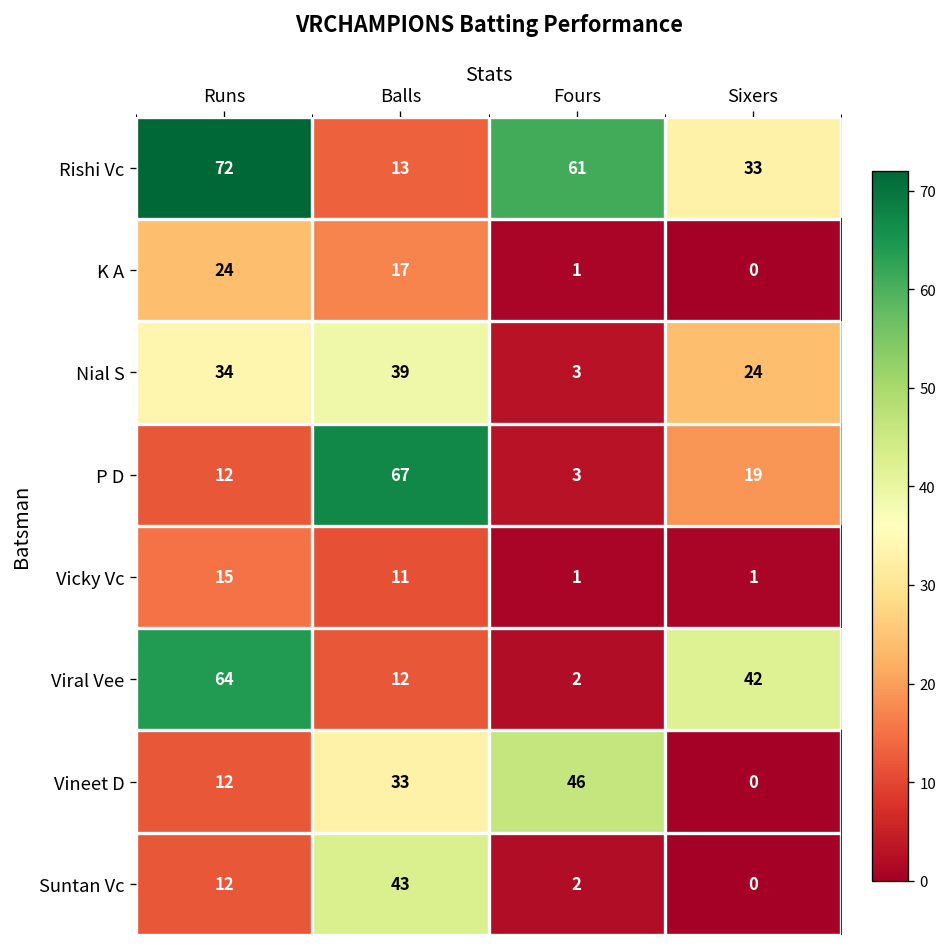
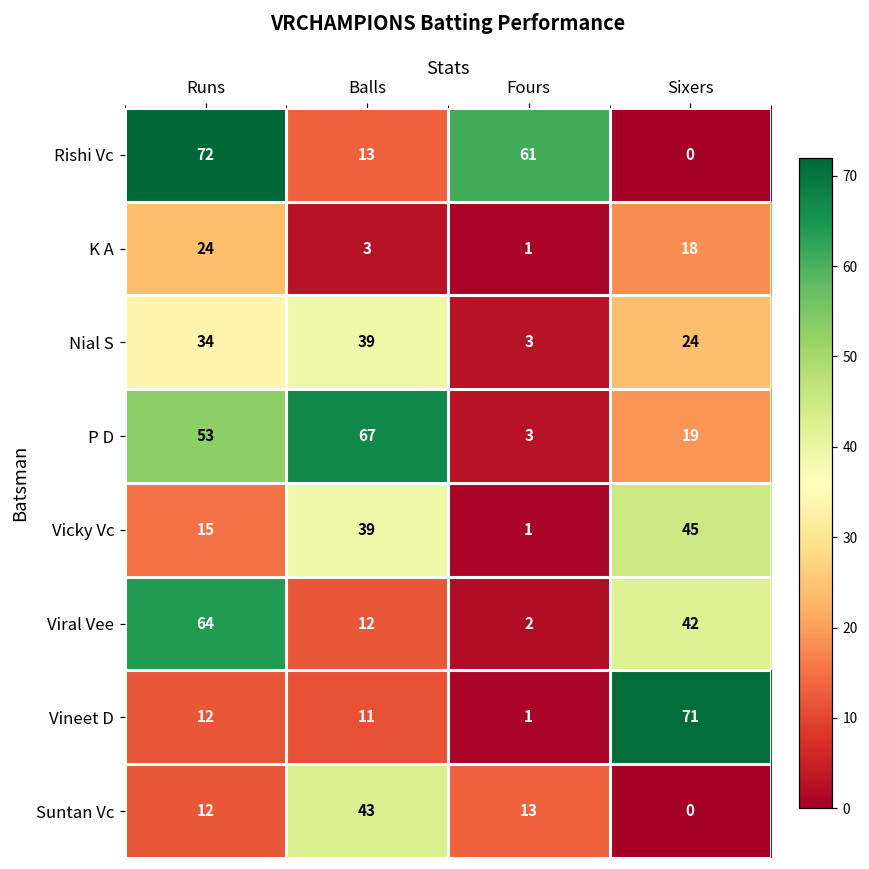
  {
    "Rishi Vc": {
      "Runs": 72,
      "Balls": 13,
      "Fours": 61,
-     "Sixers": 33
+     "Sixers": 0
    },
    "K A": {
      "Runs": 24,
-     "Balls": 17,
+     "Balls": 3,
      "Fours": 1,
-     "Sixers": 0
+     "Sixers": 18
    },
    "Nial S": {
      "Runs": 34,
      "Balls": 39,
      "Fours": 3,
      "Sixers": 24
    },
    "P D": {
-     "Runs": 12,
+     "Runs": 53,
      "Balls": 67,
      "Fours": 3,
      "Sixers": 19
    },
    "Vicky Vc": {
      "Runs": 15,
-     "Balls": 11,
+     "Balls": 39,
      "Fours": 1,
-     "Sixers": 1
+     "Sixers": 45
    },
    "Viral Vee": {
      "Runs": 64,
      "Balls": 12,
      "Fours": 2,
      "Sixers": 42
    },
    "Vineet D": {
      "Runs": 12,
-     "Balls": 33,
-     "Fours": 46,
-     "Sixers": 0
+     "Balls": 11,
+     "Fours": 1,
+     "Sixers": 71
    },
    "Suntan Vc": {
      "Runs": 12,
      "Balls": 43,
-     "Fours": 2,
+     "Fours": 13,
      "Sixers": 0
    }
  }
